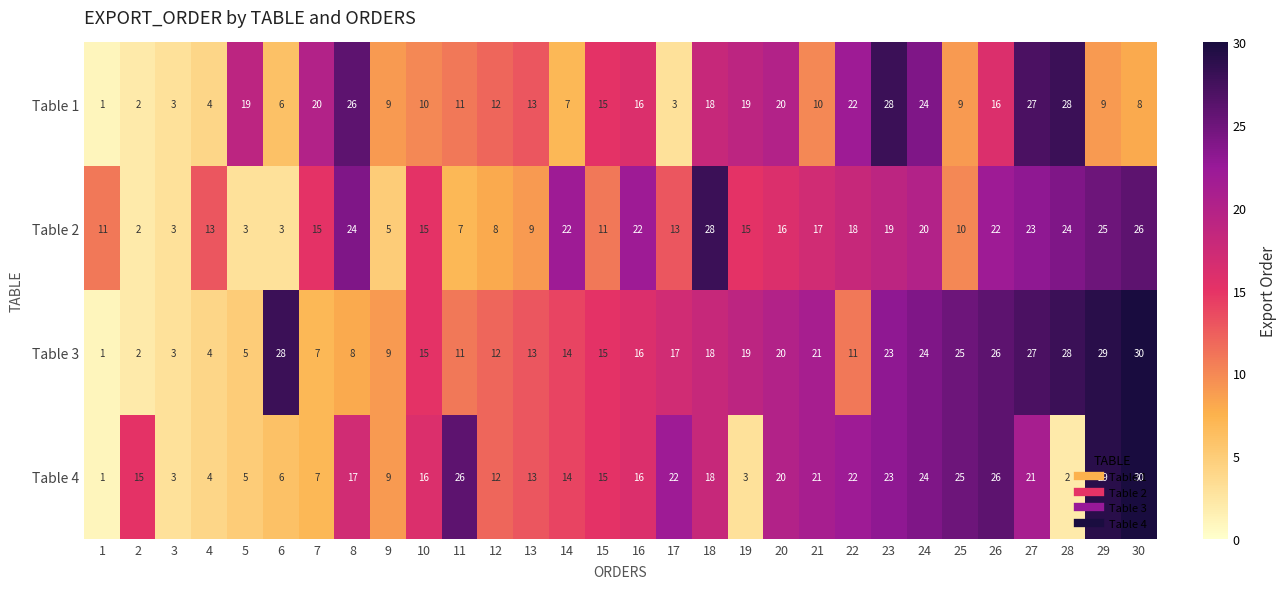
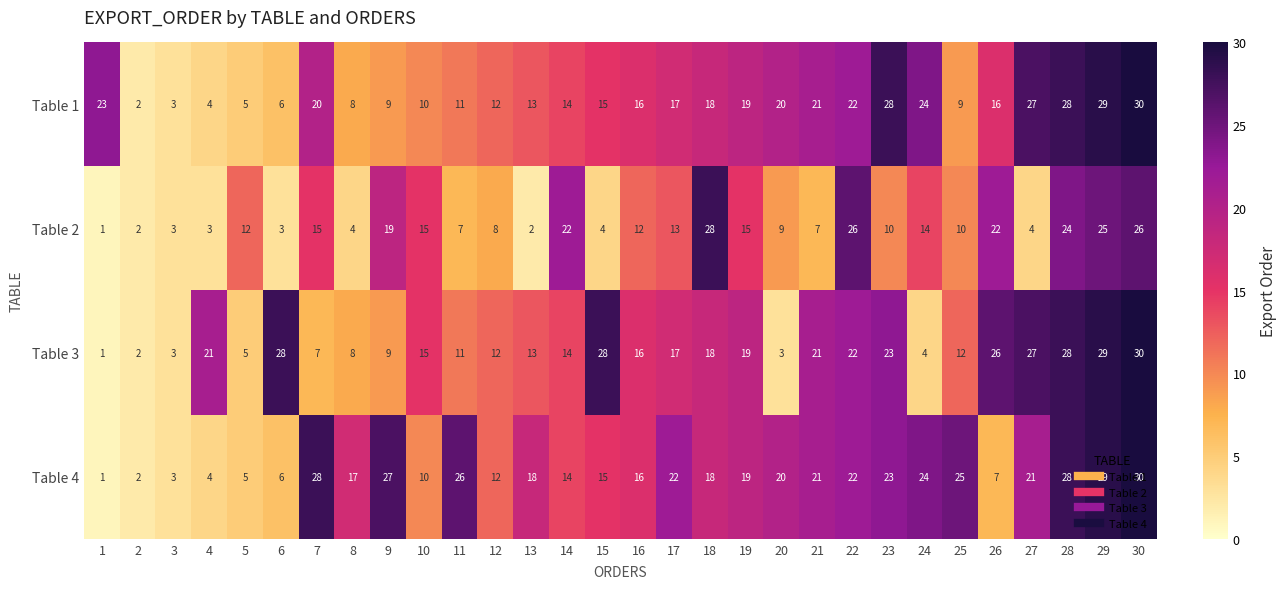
  {
    "Table 1": {
-     "1": 1,
+     "1": 23,
      "2": 2,
      "3": 3,
      "4": 4,
-     "5": 19,
+     "5": 5,
      "6": 6,
      "7": 20,
-     "8": 26,
+     "8": 8,
      "9": 9,
      "10": 10,
      "11": 11,
      "12": 12,
      "13": 13,
-     "14": 7,
+     "14": 14,
      "15": 15,
      "16": 16,
-     "17": 3,
+     "17": 17,
      "18": 18,
      "19": 19,
      "20": 20,
-     "21": 10,
+     "21": 21,
      "22": 22,
      "23": 28,
      "24": 24,
      "25": 9,
      "26": 16,
      "27": 27,
      "28": 28,
-     "29": 9,
-     "30": 8
+     "29": 29,
+     "30": 30
    },
    "Table 2": {
-     "1": 11,
+     "1": 1,
      "2": 2,
      "3": 3,
-     "4": 13,
-     "5": 3,
+     "4": 3,
+     "5": 12,
      "6": 3,
      "7": 15,
-     "8": 24,
-     "9": 5,
+     "8": 4,
+     "9": 19,
      "10": 15,
      "11": 7,
      "12": 8,
-     "13": 9,
+     "13": 2,
      "14": 22,
-     "15": 11,
-     "16": 22,
+     "15": 4,
+     "16": 12,
      "17": 13,
      "18": 28,
      "19": 15,
-     "20": 16,
-     "21": 17,
-     "22": 18,
-     "23": 19,
-     "24": 20,
+     "20": 9,
+     "21": 7,
+     "22": 26,
+     "23": 10,
+     "24": 14,
      "25": 10,
      "26": 22,
-     "27": 23,
+     "27": 4,
      "28": 24,
      "29": 25,
      "30": 26
    },
    "Table 3": {
      "1": 1,
      "2": 2,
      "3": 3,
-     "4": 4,
+     "4": 21,
      "5": 5,
      "6": 28,
      "7": 7,
      "8": 8,
      "9": 9,
      "10": 15,
      "11": 11,
      "12": 12,
      "13": 13,
      "14": 14,
-     "15": 15,
+     "15": 28,
      "16": 16,
      "17": 17,
      "18": 18,
      "19": 19,
-     "20": 20,
+     "20": 3,
      "21": 21,
-     "22": 11,
+     "22": 22,
      "23": 23,
-     "24": 24,
-     "25": 25,
+     "24": 4,
+     "25": 12,
      "26": 26,
      "27": 27,
      "28": 28,
      "29": 29,
      "30": 30
    },
    "Table 4": {
      "1": 1,
-     "2": 15,
+     "2": 2,
      "3": 3,
      "4": 4,
      "5": 5,
      "6": 6,
-     "7": 7,
+     "7": 28,
      "8": 17,
-     "9": 9,
-     "10": 16,
+     "9": 27,
+     "10": 10,
      "11": 26,
      "12": 12,
-     "13": 13,
+     "13": 18,
      "14": 14,
      "15": 15,
      "16": 16,
      "17": 22,
      "18": 18,
-     "19": 3,
+     "19": 19,
      "20": 20,
      "21": 21,
      "22": 22,
      "23": 23,
      "24": 24,
      "25": 25,
-     "26": 26,
+     "26": 7,
      "27": 21,
-     "28": 2,
+     "28": 28,
      "29": 29,
      "30": 30
    }
  }
